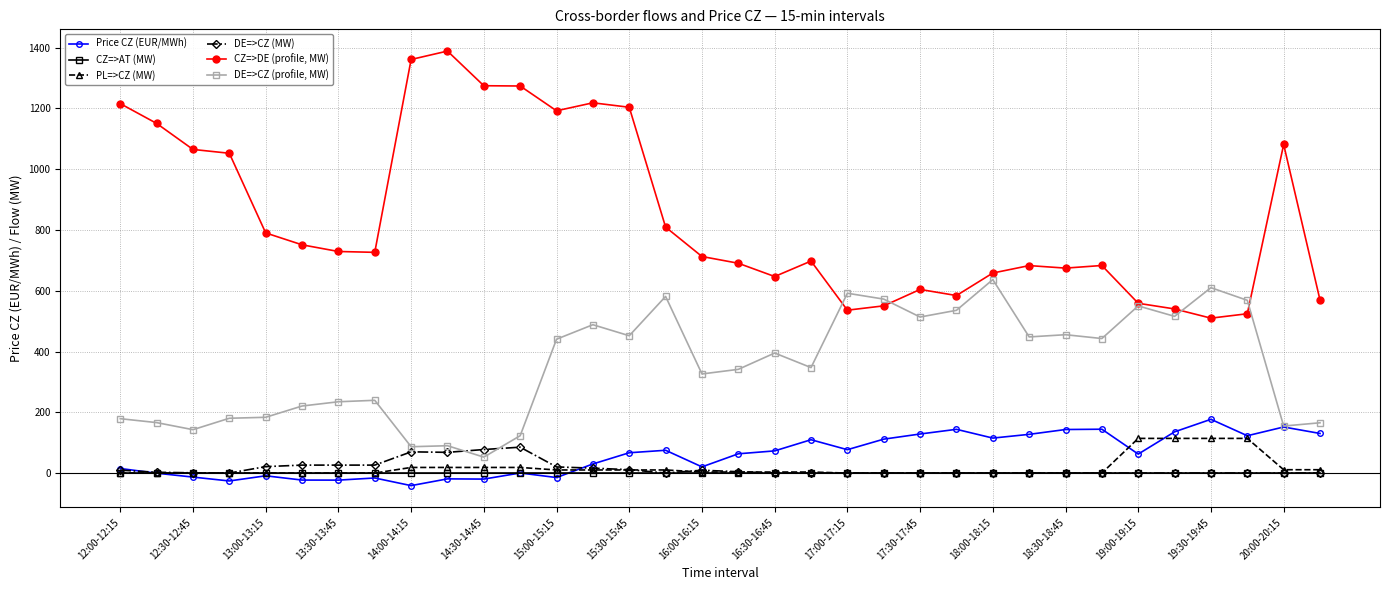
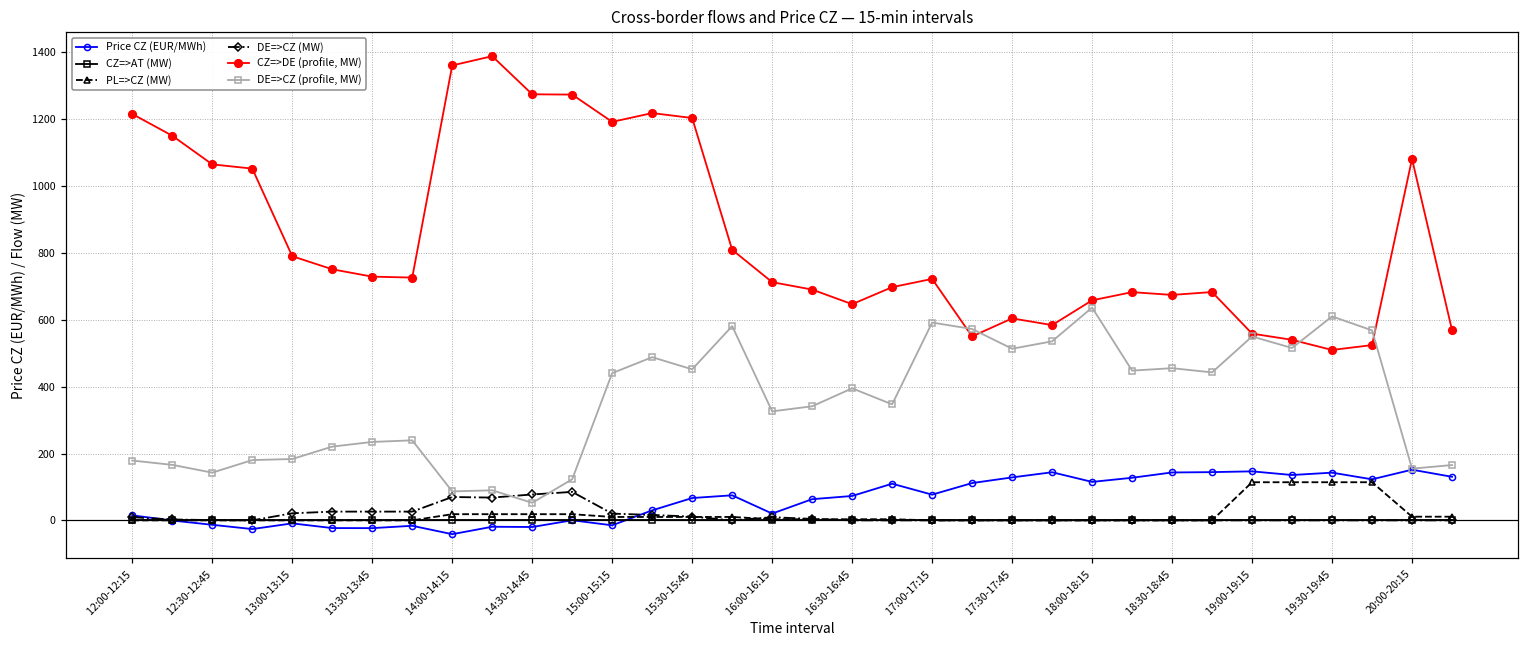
  {
    "Price CZ (EUR/MWh)": {
      "12:30-12:45": -10,
      "13:00-13:15": -10,
      "13:30-13:45": -20,
      "14:00-14:15": -40,
      "14:30-14:45": -20,
      "15:00-15:15": -10,
      "15:30-15:45": 70,
      "16:00-16:15": 20,
      "16:30-16:45": 70,
      "17:00-17:15": 80,
      "17:30-17:45": 130,
      "18:00-18:15": 120,
      "18:30-18:45": 140,
-     "19:00-19:15": 60,
-     "19:30-19:45": 180
+     "19:00-19:15": 150,
+     "19:30-19:45": 140
    },
    "CZ=>DE (profile, MW)": {
      "12:00-12:15": 1220,
      "12:30-12:45": 1070,
      "13:00-13:15": 790,
      "13:30-13:45": 730,
      "14:00-14:15": 1360,
      "14:30-14:45": 1270,
      "15:00-15:15": 1190,
      "15:30-15:45": 1200,
      "16:00-16:15": 710,
      "16:30-16:45": 650,
-     "17:00-17:15": 540,
+     "17:00-17:15": 720,
      "17:30-17:45": 600,
      "18:00-18:15": 660,
      "18:30-18:45": 670,
      "19:00-19:15": 560,
      "19:30-19:45": 510,
      "20:00-20:15": 1080
    },
    "DE=>CZ (profile, MW)": {
      "12:00-12:15": 180,
      "12:30-12:45": 140,
      "13:00-13:15": 180,
      "13:30-13:45": 230,
      "14:00-14:15": 90,
      "14:30-14:45": 50,
      "15:00-15:15": 440,
      "15:30-15:45": 450,
      "16:00-16:15": 330,
      "16:30-16:45": 400,
      "17:00-17:15": 590,
      "17:30-17:45": 510,
      "18:00-18:15": 640,
      "18:30-18:45": 460,
      "19:00-19:15": 550,
      "19:30-19:45": 610
    }
  }
